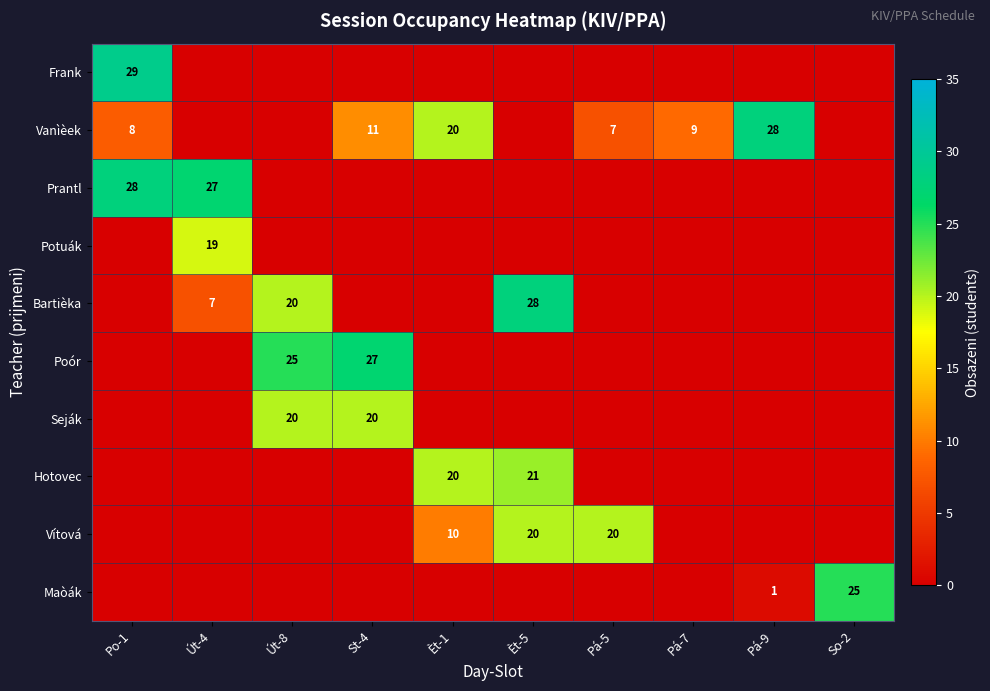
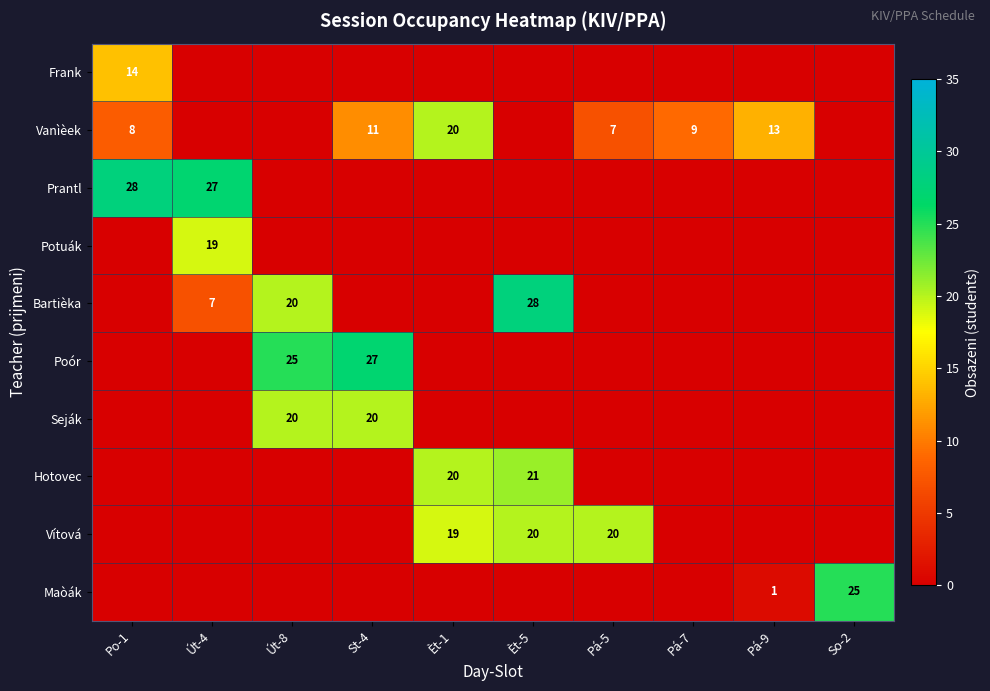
  {
    "Frank": {
-     "Po-1": 29
+     "Po-1": 14
    },
    "Vanìèek": {
      "Po-1": 8,
      "St-4": 11,
      "Èt-1": 20,
      "Pá-5": 7,
      "Pá-7": 9,
-     "Pá-9": 28
+     "Pá-9": 13
    },
    "Prantl": {
      "Po-1": 28,
      "Út-4": 27
    },
    "Potuák": {
      "Út-4": 19
    },
    "Bartièka": {
      "Út-4": 7,
      "Út-8": 20,
      "Èt-5": 28
    },
    "Poór": {
      "Út-8": 25,
      "St-4": 27
    },
    "Seják": {
      "Út-8": 20,
      "St-4": 20
    },
    "Hotovec": {
      "Èt-1": 20,
      "Èt-5": 21
    },
    "Vítová": {
-     "Èt-1": 10,
+     "Èt-1": 19,
      "Èt-5": 20,
      "Pá-5": 20
    },
    "Maòák": {
      "Pá-9": 1,
      "So-2": 25
    }
  }
